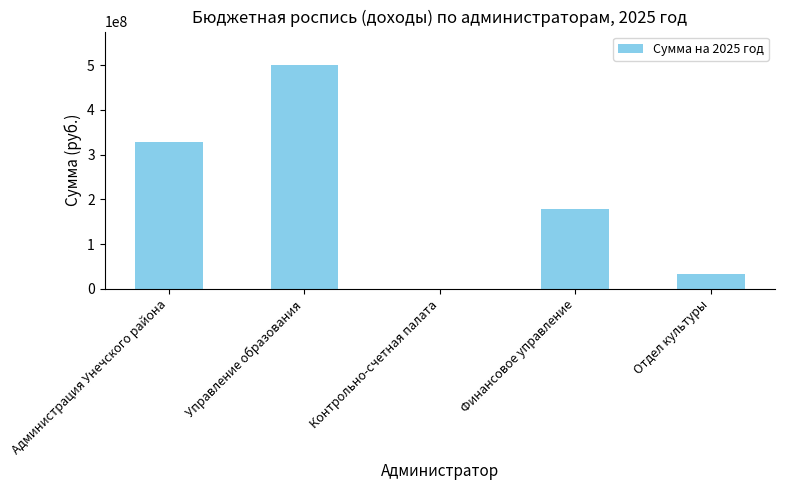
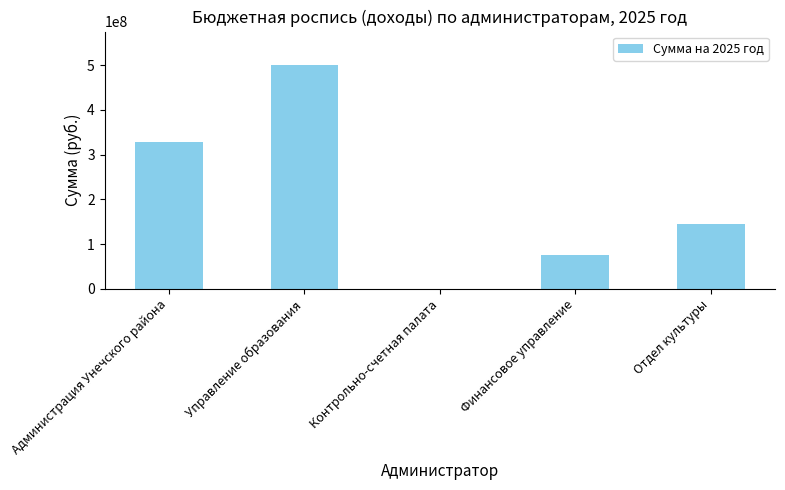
  {
    "Администрация Унечского района": 330000000,
    "Управление образования": 500000000,
-   "Финансовое управление": 180000000,
-   "Отдел культуры": 30000000
+   "Финансовое управление": 80000000,
+   "Отдел культуры": 150000000
  }
